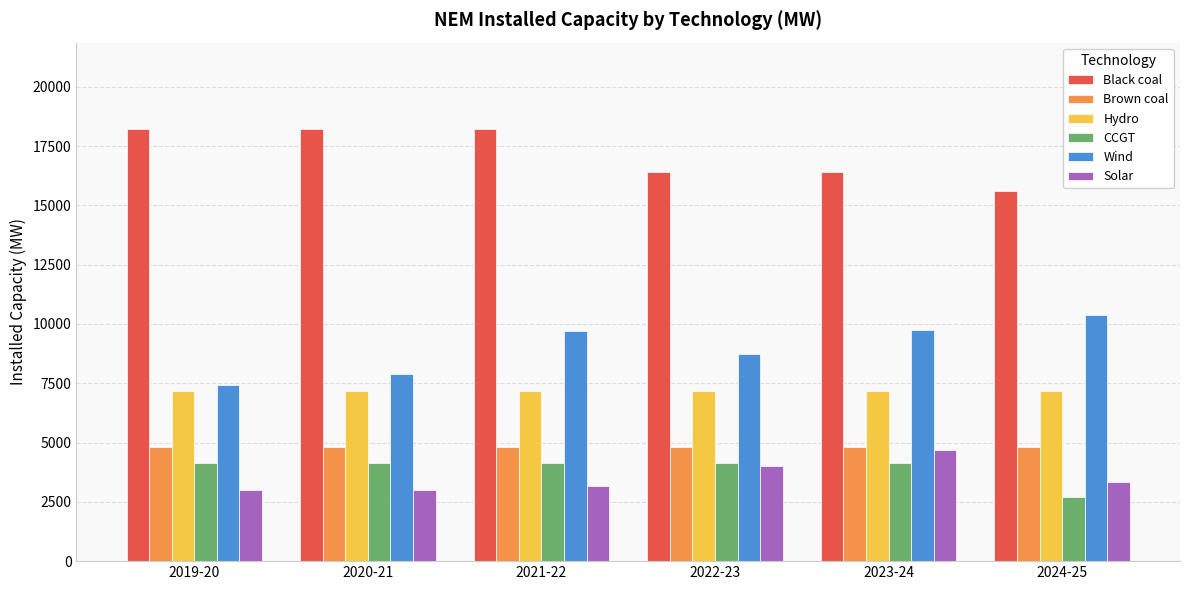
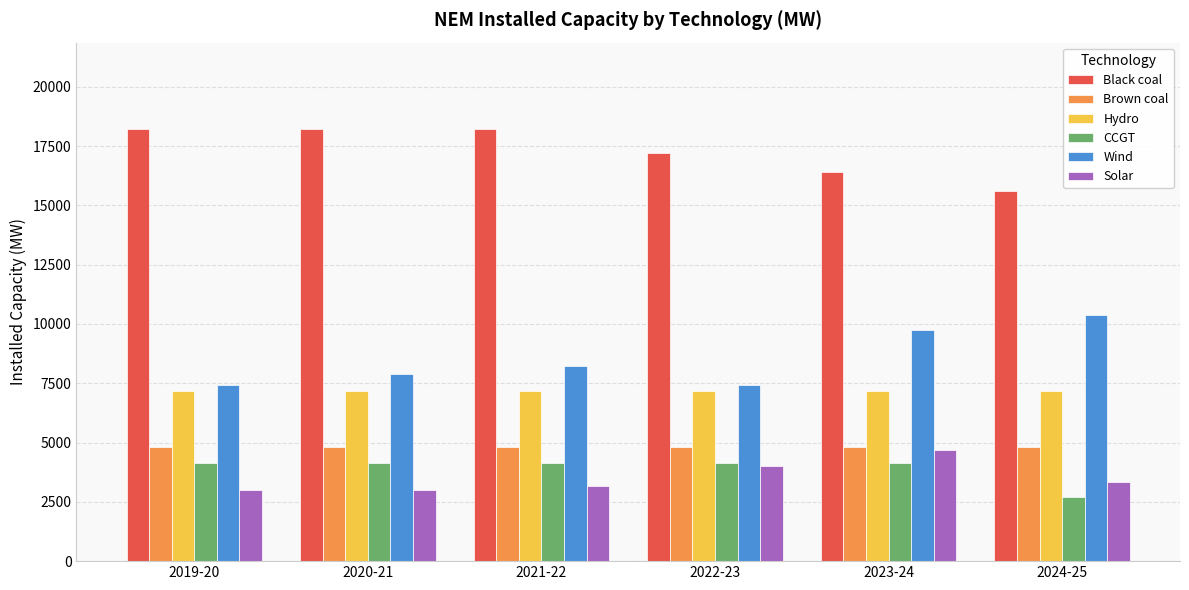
  {
    "Black coal": {
      "2019-20": 18200,
      "2020-21": 18200,
      "2021-22": 18200,
-     "2022-23": 16400,
+     "2022-23": 17200,
      "2023-24": 16400,
      "2024-25": 15600
    },
    "CCGT": {
      "2019-20": 4200,
      "2020-21": 4200,
      "2021-22": 4200,
      "2022-23": 4200,
      "2023-24": 4200,
      "2024-25": 2700
    },
    "Wind": {
      "2019-20": 7400,
      "2020-21": 7900,
-     "2021-22": 9700,
-     "2022-23": 8700,
+     "2021-22": 8200,
+     "2022-23": 7400,
      "2023-24": 9700,
      "2024-25": 10400
    },
    "Solar": {
      "2019-20": 3000,
      "2020-21": 3000,
      "2021-22": 3200,
      "2022-23": 4000,
      "2023-24": 4700,
      "2024-25": 3300
    }
  }
